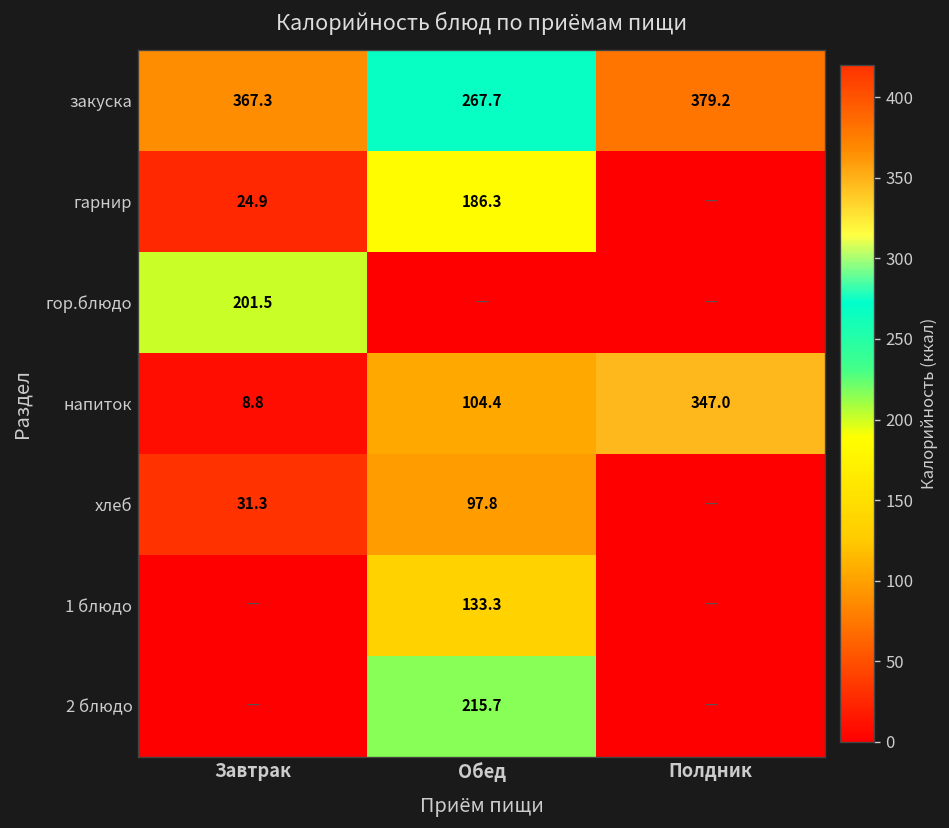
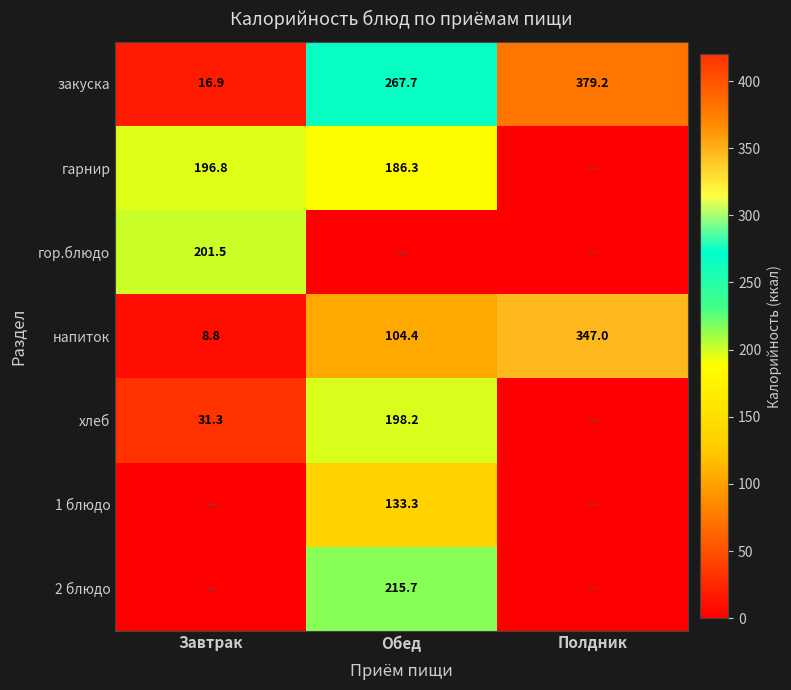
  {
    "закуска": {
-     "Завтрак": 367.3,
+     "Завтрак": 16.9,
      "Обед": 267.7,
      "Полдник": 379.2
    },
    "гарнир": {
-     "Завтрак": 24.9,
+     "Завтрак": 196.8,
      "Обед": 186.3
    },
    "гор.блюдо": {
      "Завтрак": 201.5
    },
    "напиток": {
      "Завтрак": 8.8,
      "Обед": 104.4,
      "Полдник": 347.0
    },
    "хлеб": {
      "Завтрак": 31.3,
-     "Обед": 97.8
+     "Обед": 198.2
    },
    "1 блюдо": {
      "Обед": 133.3
    },
    "2 блюдо": {
      "Обед": 215.7
    }
  }
